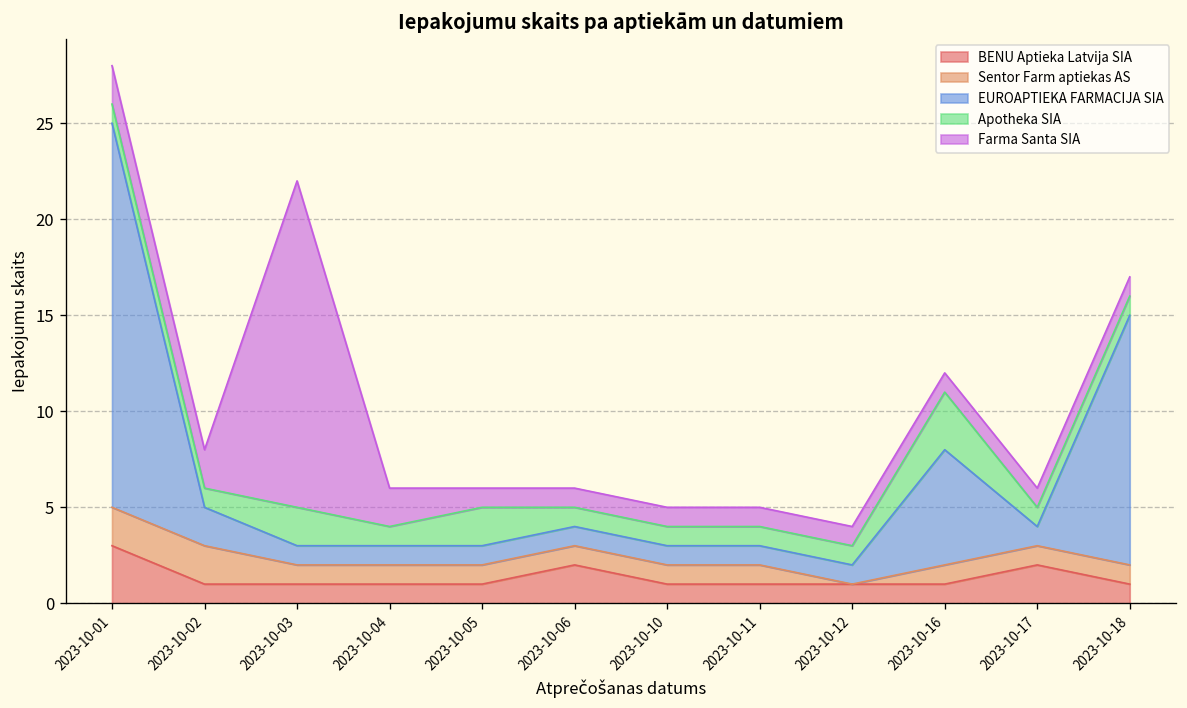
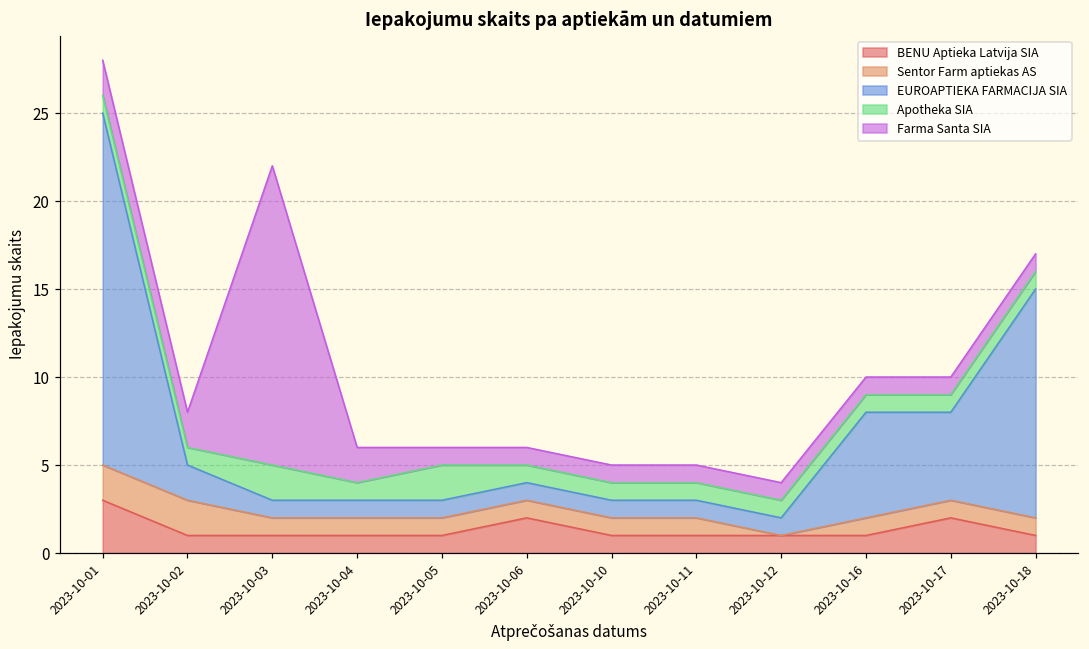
  {
    "EUROAPTIEKA FARMACIJA SIA": {
      "2023-10-01": 20,
      "2023-10-02": 2,
      "2023-10-03": 1,
      "2023-10-04": 1,
      "2023-10-05": 1,
      "2023-10-06": 1,
      "2023-10-10": 1,
      "2023-10-11": 1,
      "2023-10-12": 1,
      "2023-10-16": 6,
-     "2023-10-17": 1,
+     "2023-10-17": 5,
      "2023-10-18": 13
    },
    "Apotheka SIA": {
      "2023-10-01": 1,
      "2023-10-02": 1,
      "2023-10-03": 2,
      "2023-10-04": 1,
      "2023-10-05": 2,
      "2023-10-06": 1,
      "2023-10-10": 1,
      "2023-10-11": 1,
      "2023-10-12": 1,
-     "2023-10-16": 3,
+     "2023-10-16": 1,
      "2023-10-17": 1,
      "2023-10-18": 1
    },
    "Farma Santa SIA": {
      "2023-10-01": 2,
      "2023-10-02": 2,
      "2023-10-03": 17,
      "2023-10-04": 2,
      "2023-10-05": 1,
      "2023-10-06": 1,
      "2023-10-10": 1,
      "2023-10-11": 1,
      "2023-10-12": 1,
      "2023-10-16": 1,
      "2023-10-17": 1,
      "2023-10-18": 1
    }
  }
